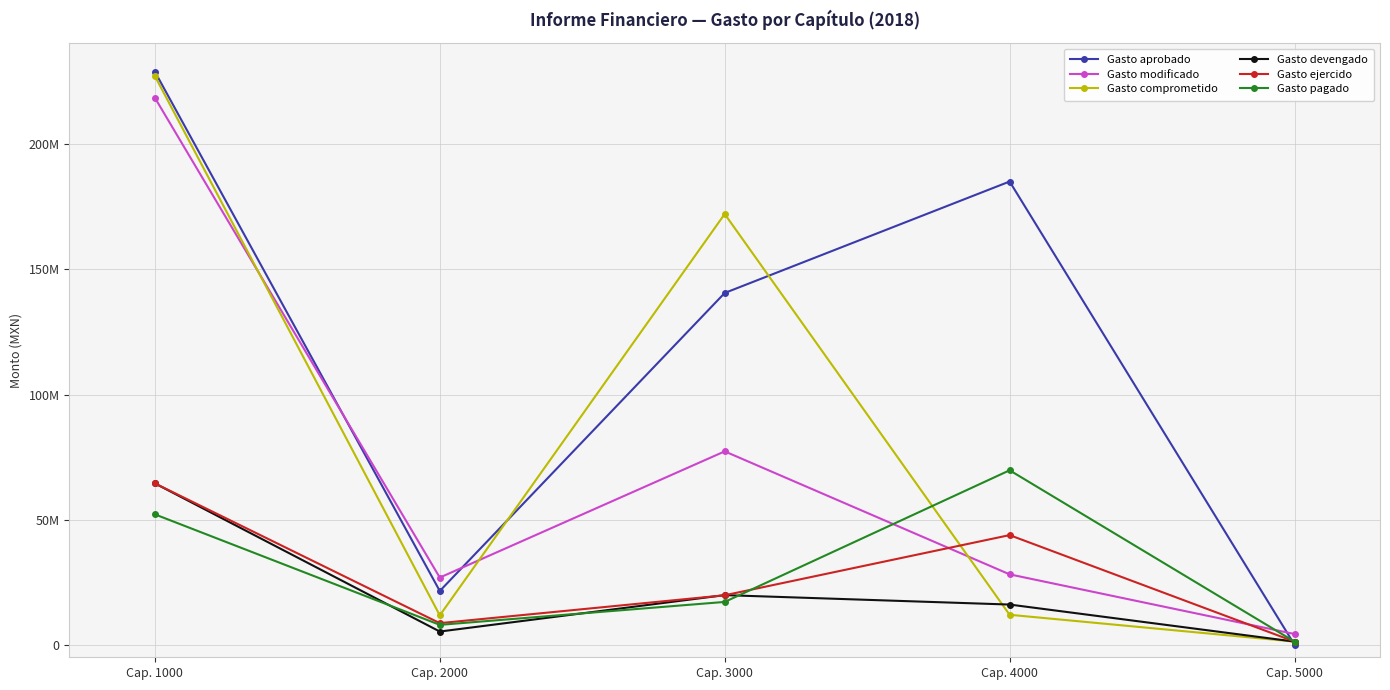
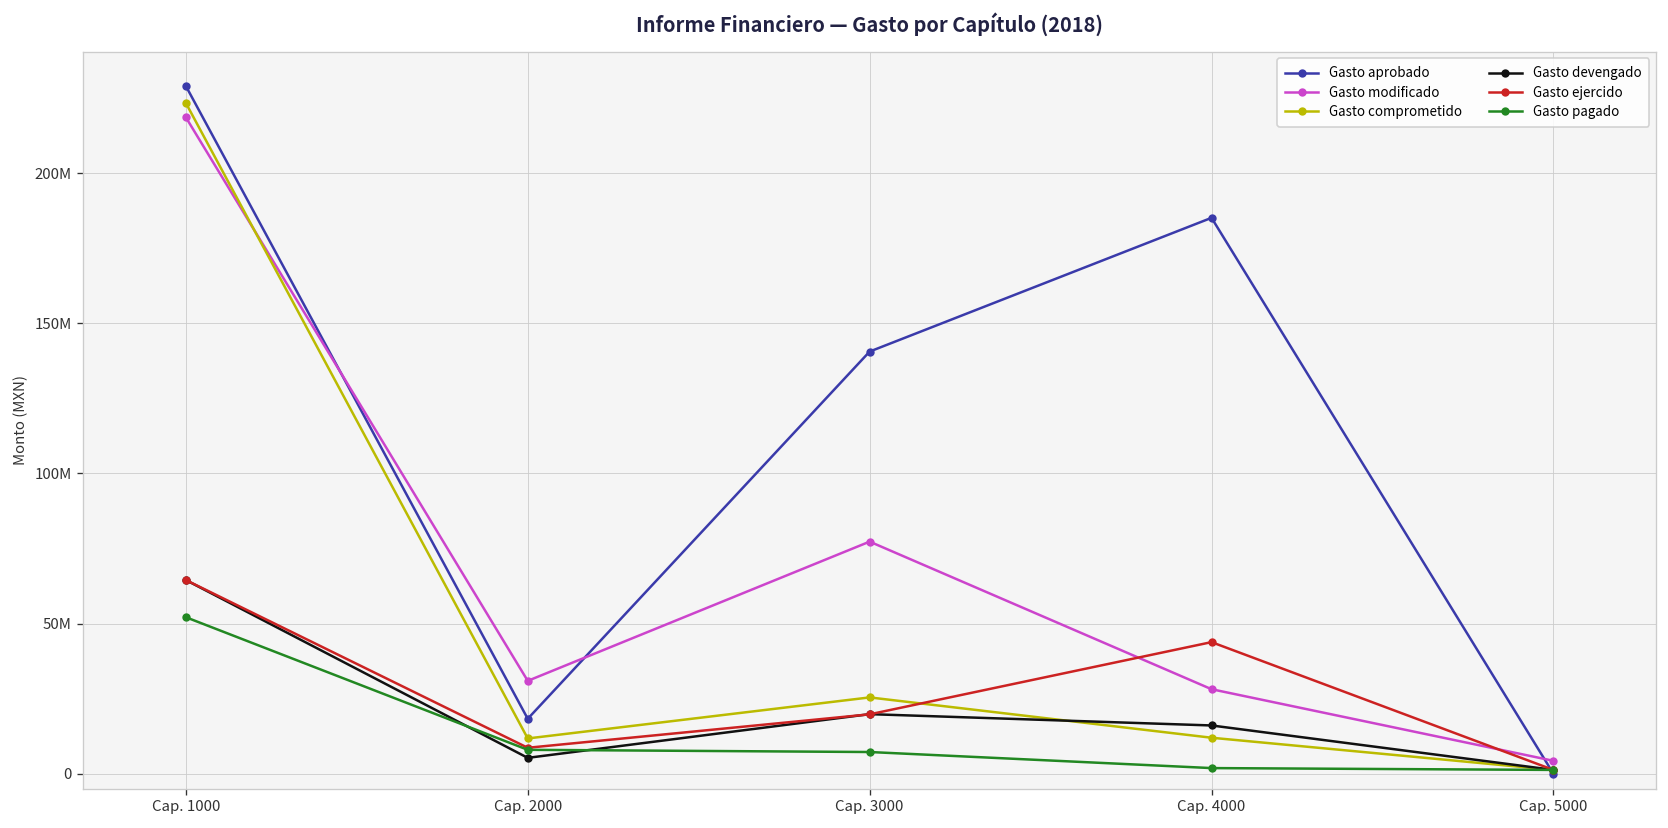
  {
    "Gasto aprobado": {
      "Cap. 1000": 229000000,
-     "Cap. 2000": 21000000,
+     "Cap. 2000": 18000000,
      "Cap. 3000": 141000000,
      "Cap. 4000": 185000000,
      "Cap. 5000": 0
    },
    "Gasto modificado": {
      "Cap. 1000": 219000000,
-     "Cap. 2000": 27000000,
+     "Cap. 2000": 31000000,
      "Cap. 3000": 77000000,
      "Cap. 4000": 28000000,
      "Cap. 5000": 4000000
    },
    "Gasto comprometido": {
-     "Cap. 1000": 227000000,
+     "Cap. 1000": 223000000,
      "Cap. 2000": 12000000,
-     "Cap. 3000": 172000000,
+     "Cap. 3000": 25000000,
      "Cap. 4000": 12000000
    },
    "Gasto devengado": {
      "Cap. 2000": 5000000,
      "Cap. 4000": 16000000
    },
    "Gasto ejercido": {
      "Cap. 4000": 44000000
    },
    "Gasto pagado": {
      "Cap. 1000": 52000000,
-     "Cap. 3000": 17000000,
-     "Cap. 4000": 70000000
+     "Cap. 3000": 7000000,
+     "Cap. 4000": 2000000
    }
  }
